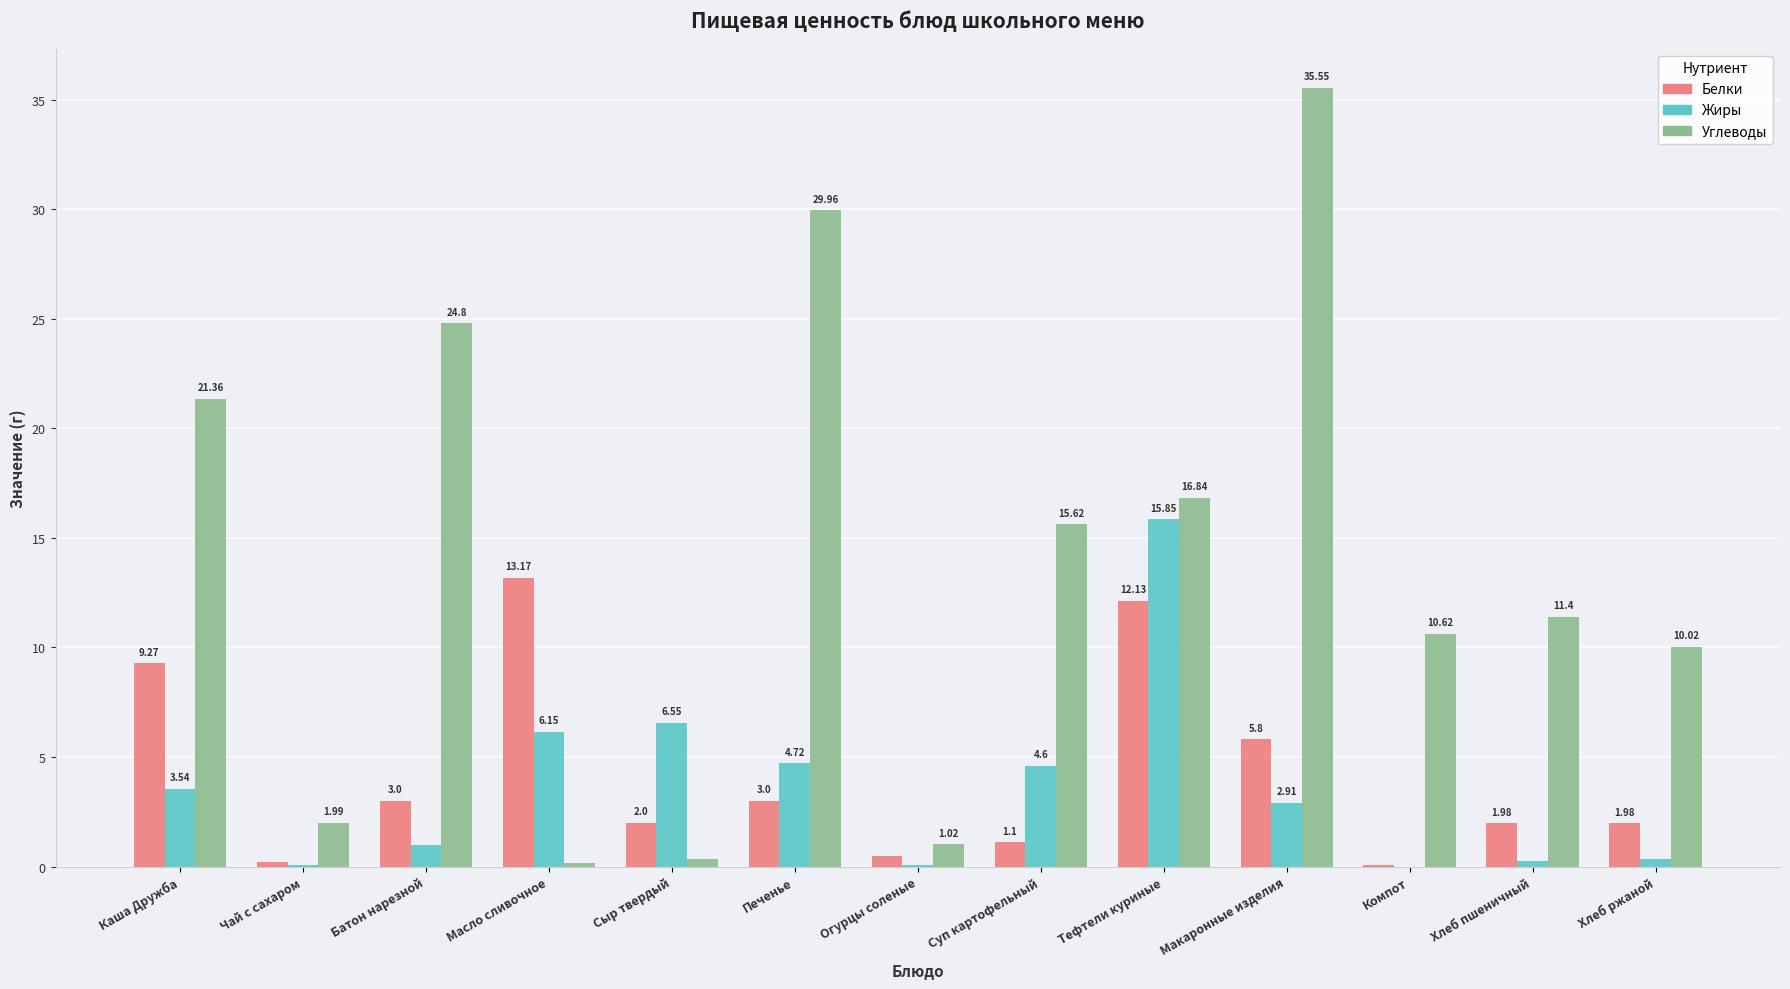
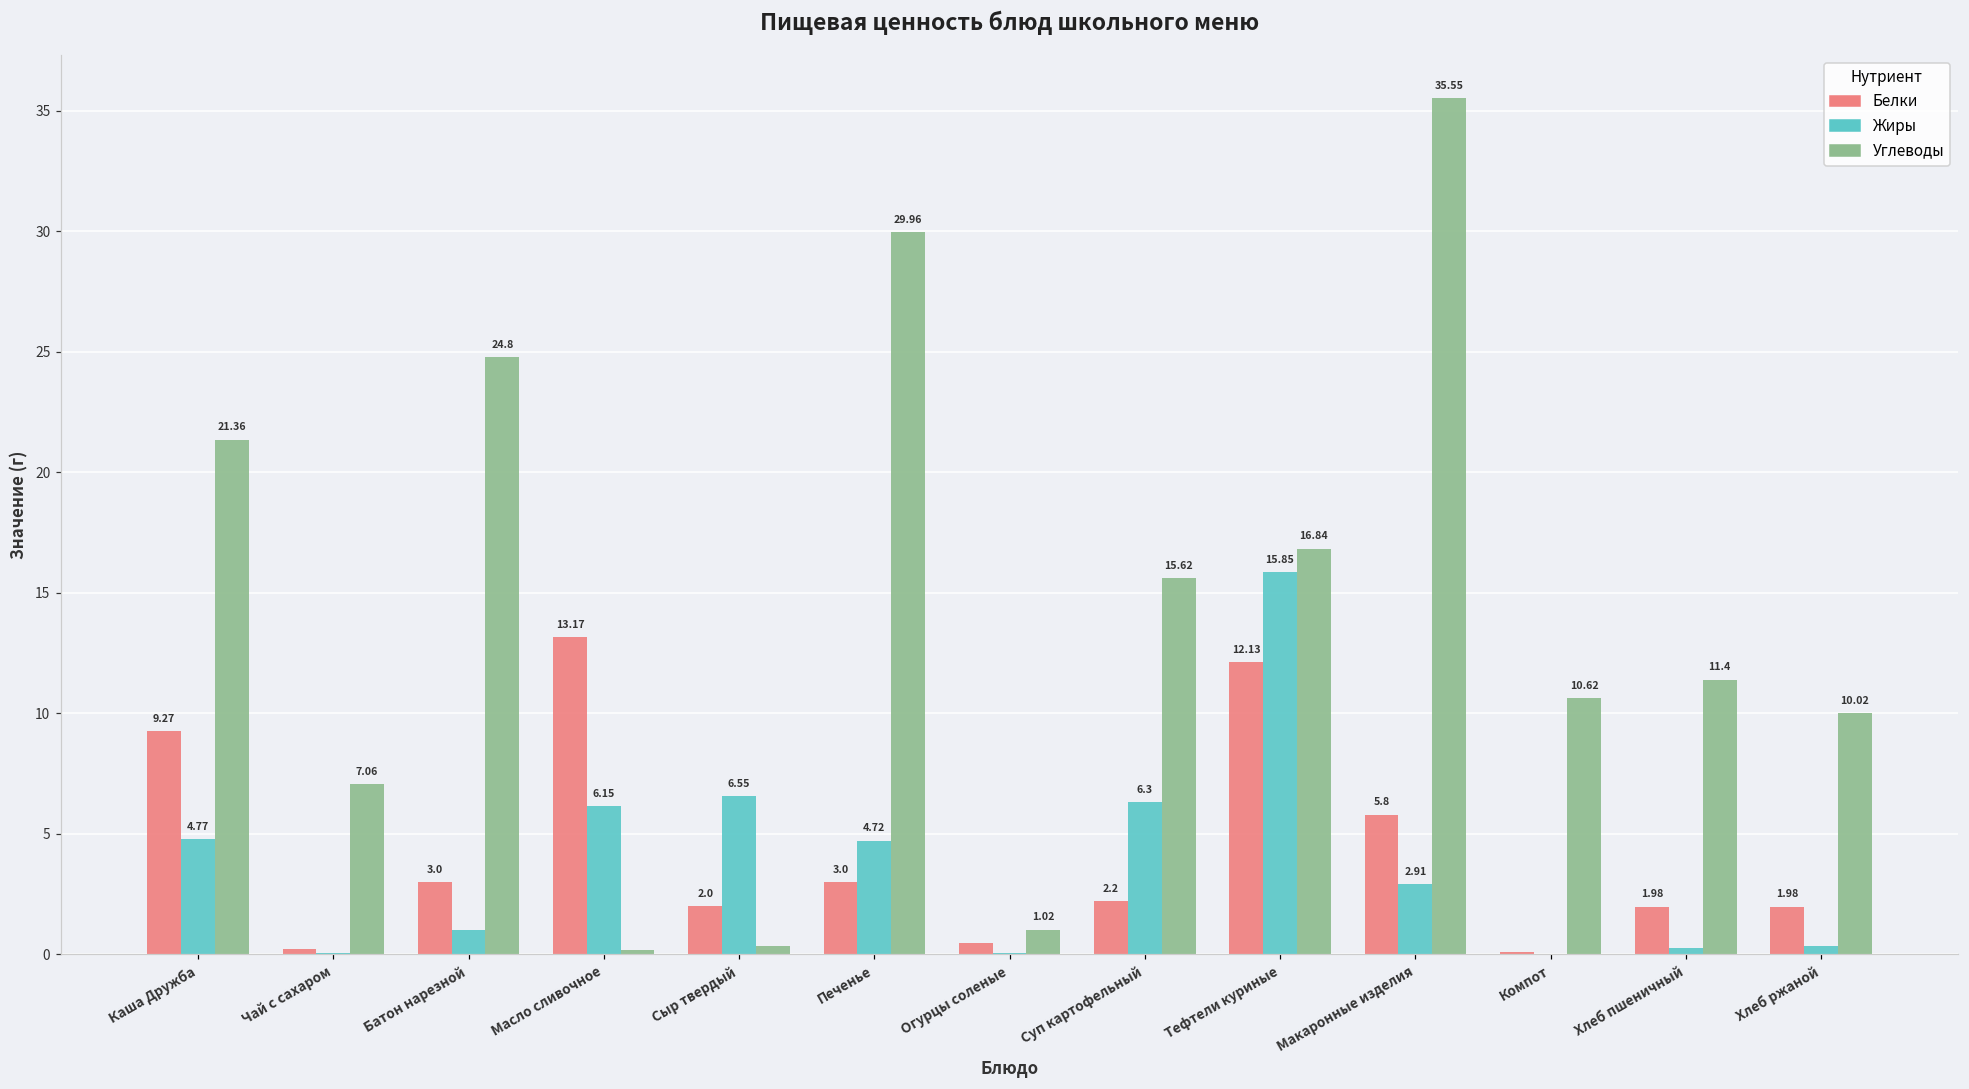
  {
    "Белки": {
      "Каша Дружба": 9.27,
      "Батон нарезной": 3.0,
      "Масло сливочное": 13.17,
      "Сыр твердый": 2.0,
      "Печенье": 3.0,
-     "Суп картофельный": 1.1,
+     "Суп картофельный": 2.2,
      "Тефтели куриные": 12.13,
      "Макаронные изделия": 5.8,
      "Хлеб пшеничный": 1.98,
      "Хлеб ржаной": 1.98
    },
    "Жиры": {
-     "Каша Дружба": 3.54,
+     "Каша Дружба": 4.77,
      "Масло сливочное": 6.15,
      "Сыр твердый": 6.55,
      "Печенье": 4.72,
-     "Суп картофельный": 4.6,
+     "Суп картофельный": 6.3,
      "Тефтели куриные": 15.85,
      "Макаронные изделия": 2.91
    },
    "Углеводы": {
      "Каша Дружба": 21.36,
-     "Чай с сахаром": 1.99,
+     "Чай с сахаром": 7.06,
      "Батон нарезной": 24.8,
      "Печенье": 29.96,
      "Огурцы соленые": 1.02,
      "Суп картофельный": 15.62,
      "Тефтели куриные": 16.84,
      "Макаронные изделия": 35.55,
      "Компот": 10.62,
      "Хлеб пшеничный": 11.4,
      "Хлеб ржаной": 10.02
    }
  }
